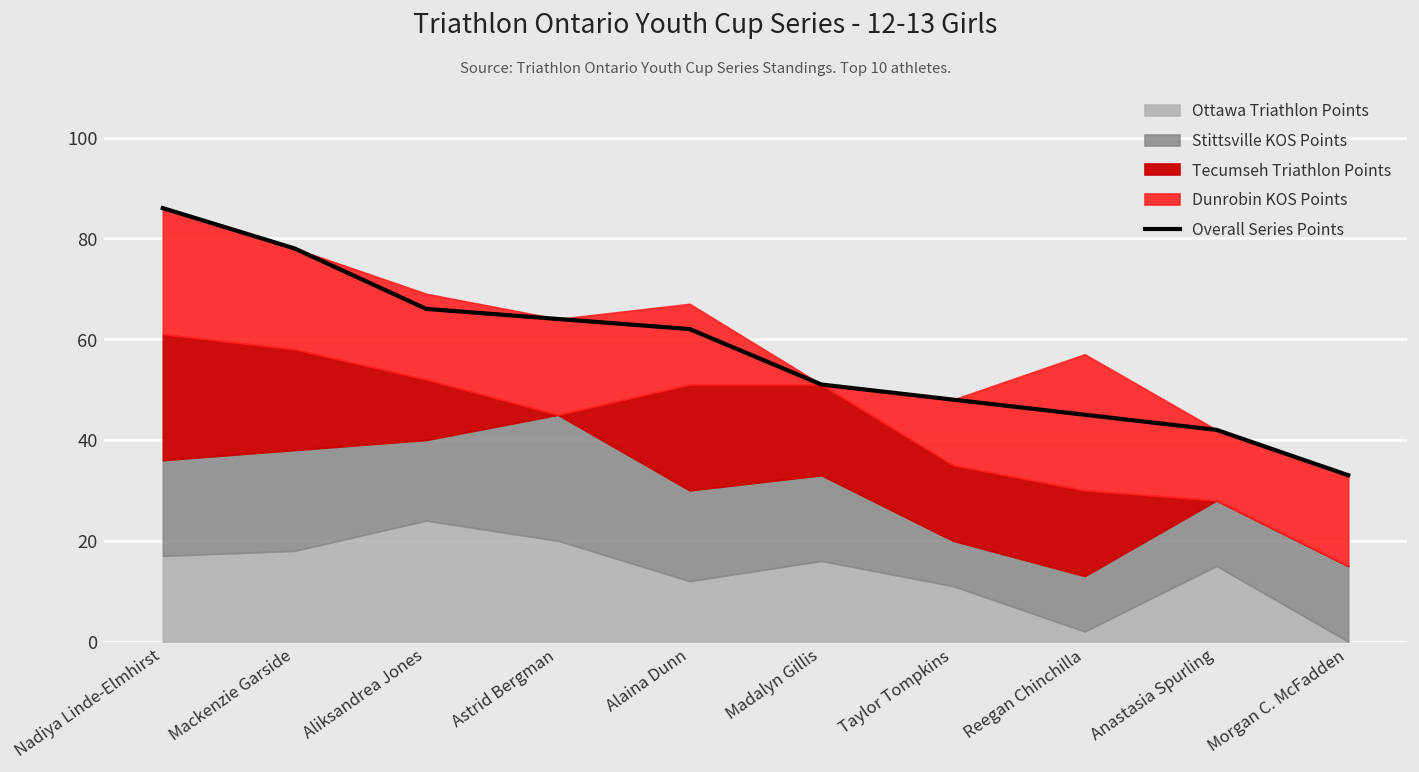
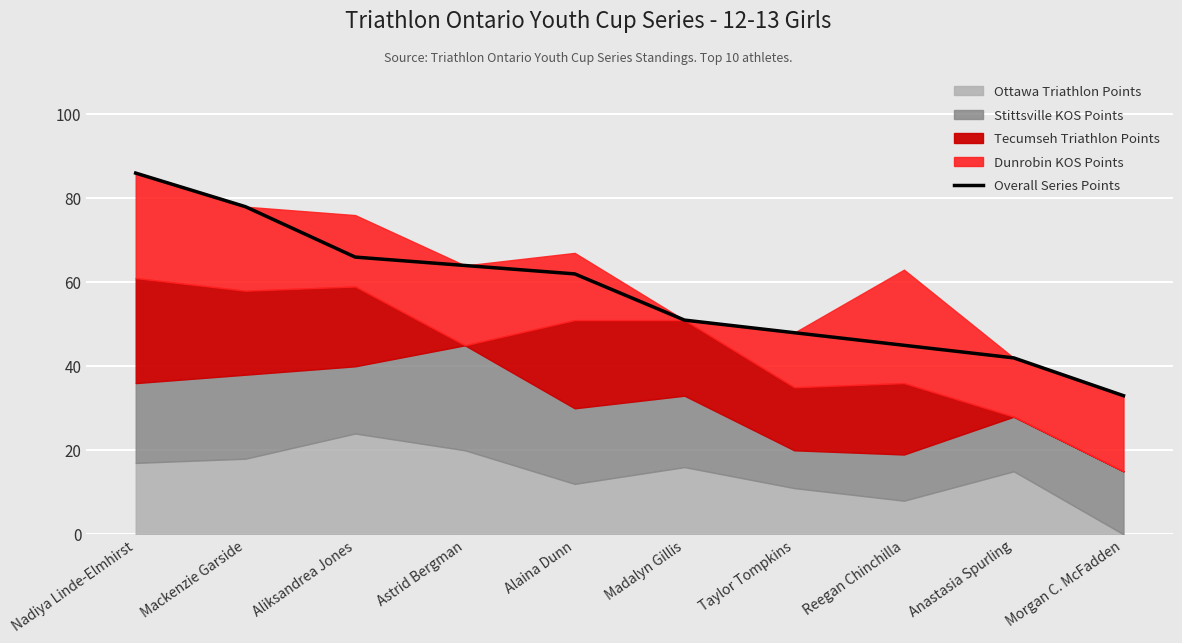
  {
    "Ottawa Triathlon Points": {
      "Nadiya Linde-Elmhirst": 17,
      "Mackenzie Garside": 18,
      "Aliksandrea Jones": 24,
      "Astrid Bergman": 20,
      "Alaina Dunn": 12,
      "Madalyn Gillis": 16,
      "Taylor Tompkins": 11,
-     "Reegan Chinchilla": 2,
+     "Reegan Chinchilla": 8,
      "Anastasia Spurling": 15,
      "Morgan C. McFadden": 0
    },
    "Overall Series Points": {
      "Aliksandrea Jones": 66,
      "Alaina Dunn": 62,
      "Reegan Chinchilla": 45
    },
    "Stittsville KOS Points": {
      "Nadiya Linde-Elmhirst": 19,
      "Mackenzie Garside": 20,
      "Aliksandrea Jones": 16,
      "Alaina Dunn": 18,
      "Madalyn Gillis": 17,
      "Taylor Tompkins": 9,
      "Reegan Chinchilla": 11
    },
    "Tecumseh Triathlon Points": {
      "Nadiya Linde-Elmhirst": 25,
      "Mackenzie Garside": 20,
-     "Aliksandrea Jones": 12,
+     "Aliksandrea Jones": 19,
      "Alaina Dunn": 21,
      "Taylor Tompkins": 15,
      "Reegan Chinchilla": 17
    },
    "Dunrobin KOS Points": {
      "Aliksandrea Jones": 17,
      "Alaina Dunn": 16,
      "Reegan Chinchilla": 27
    }
  }
